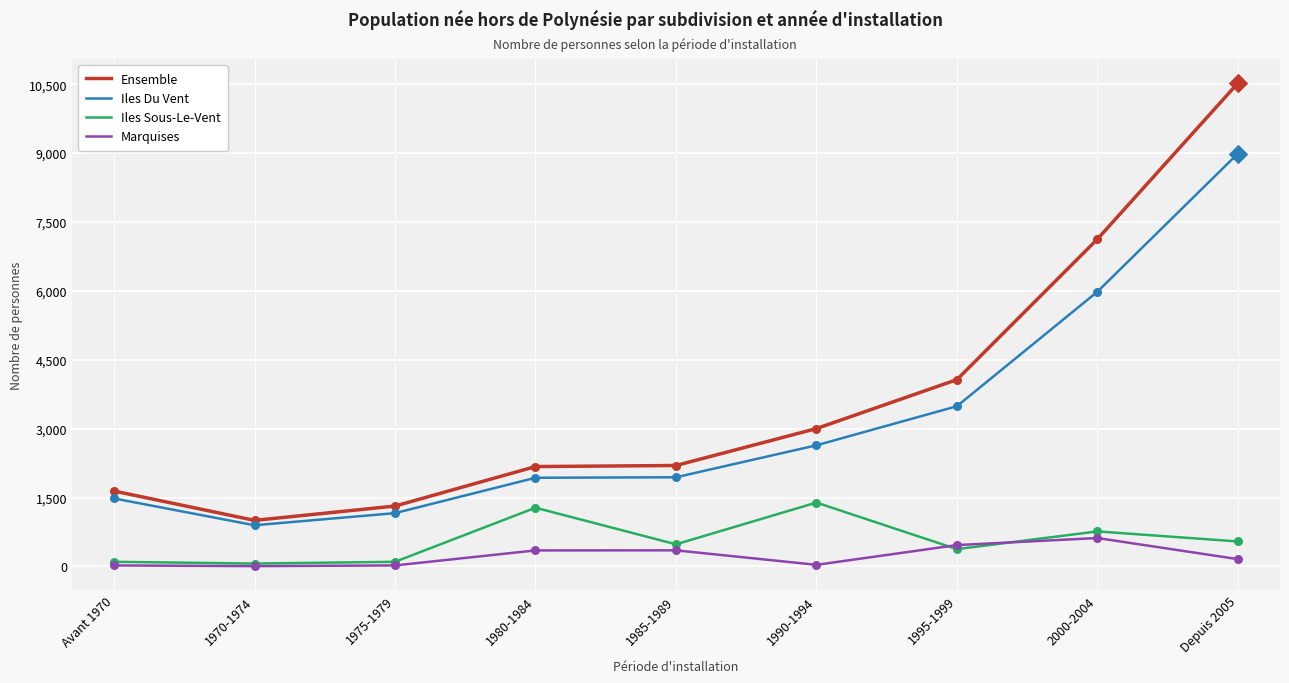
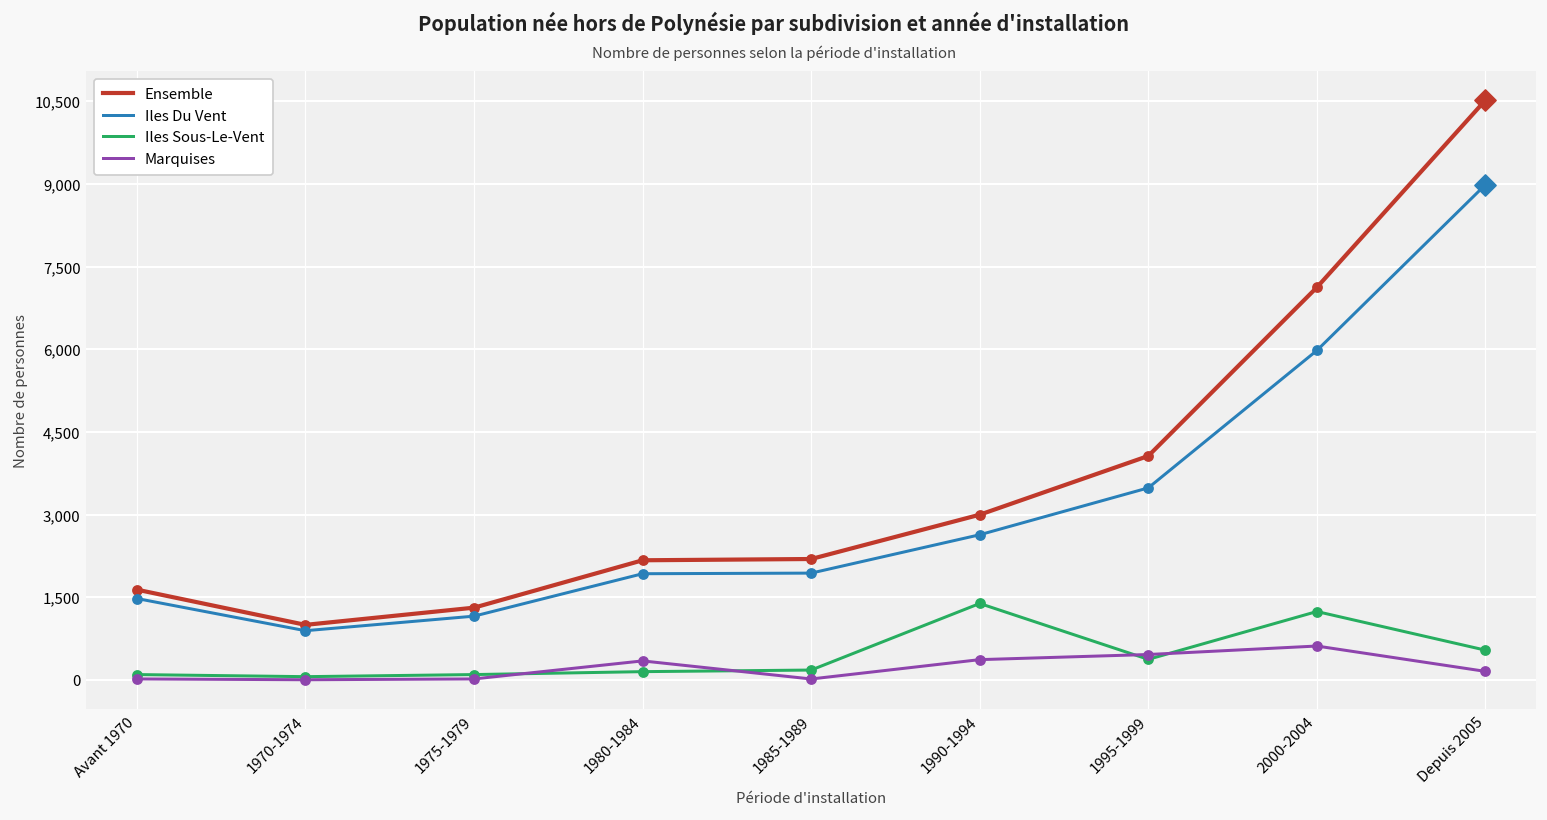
  {
    "Iles Sous-Le-Vent": {
      "Avant 1970": "100",
      "1975-1979": "100",
-     "1980-1984": "1,300",
-     "1985-1989": "500",
+     "1980-1984": "200",
+     "1985-1989": "200",
      "1990-1994": "1,400",
      "1995-1999": "400",
-     "2000-2004": "800",
+     "2000-2004": "1,200",
      "Depuis 2005": "500"
    },
    "Marquises": {
      "Avant 1970": "0",
      "1975-1979": "0",
      "1980-1984": "300",
-     "1985-1989": "400",
-     "1990-1994": "0",
+     "1985-1989": "0",
+     "1990-1994": "400",
      "1995-1999": "500",
      "2000-2004": "600",
      "Depuis 2005": "200"
    }
  }
